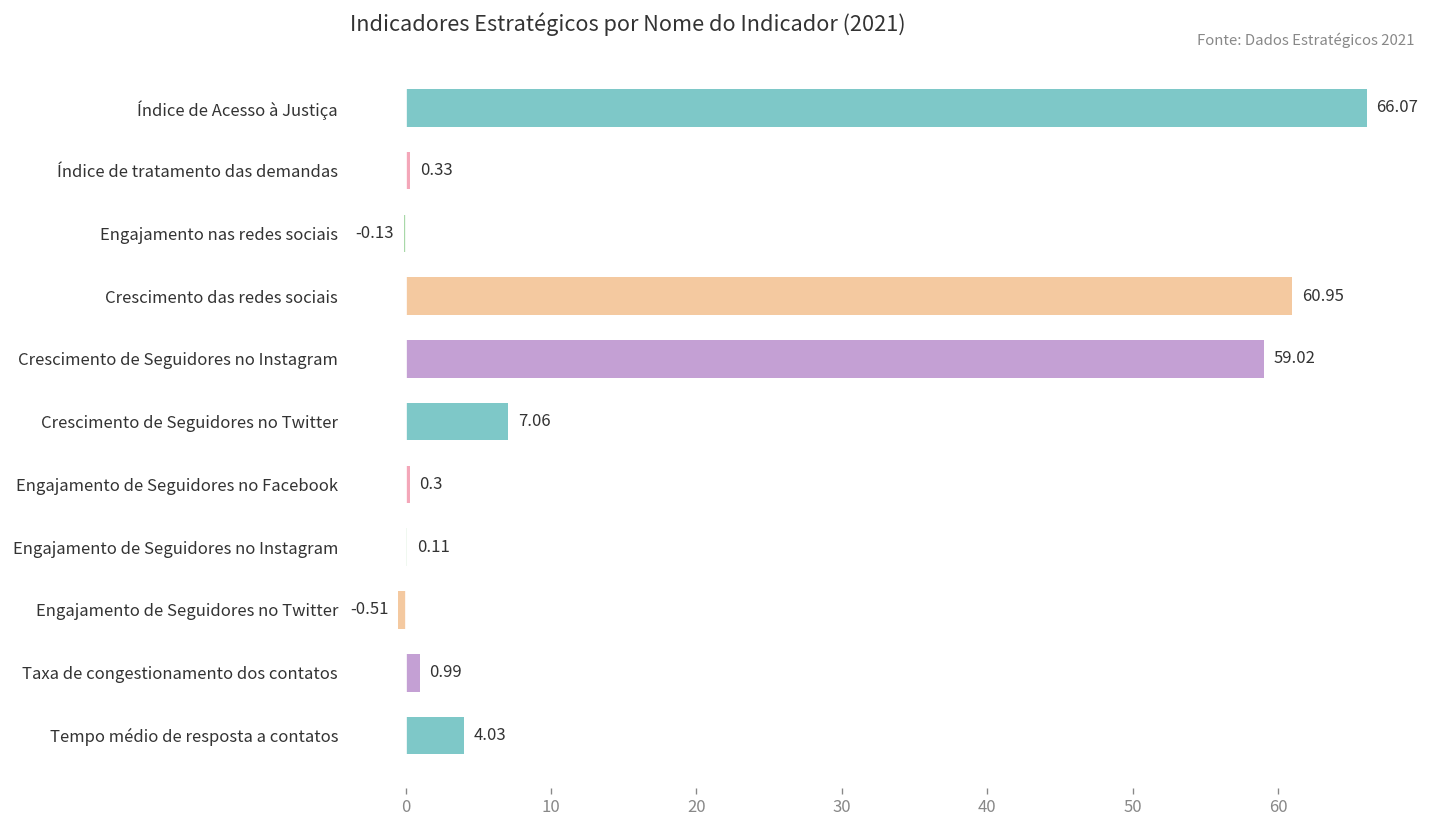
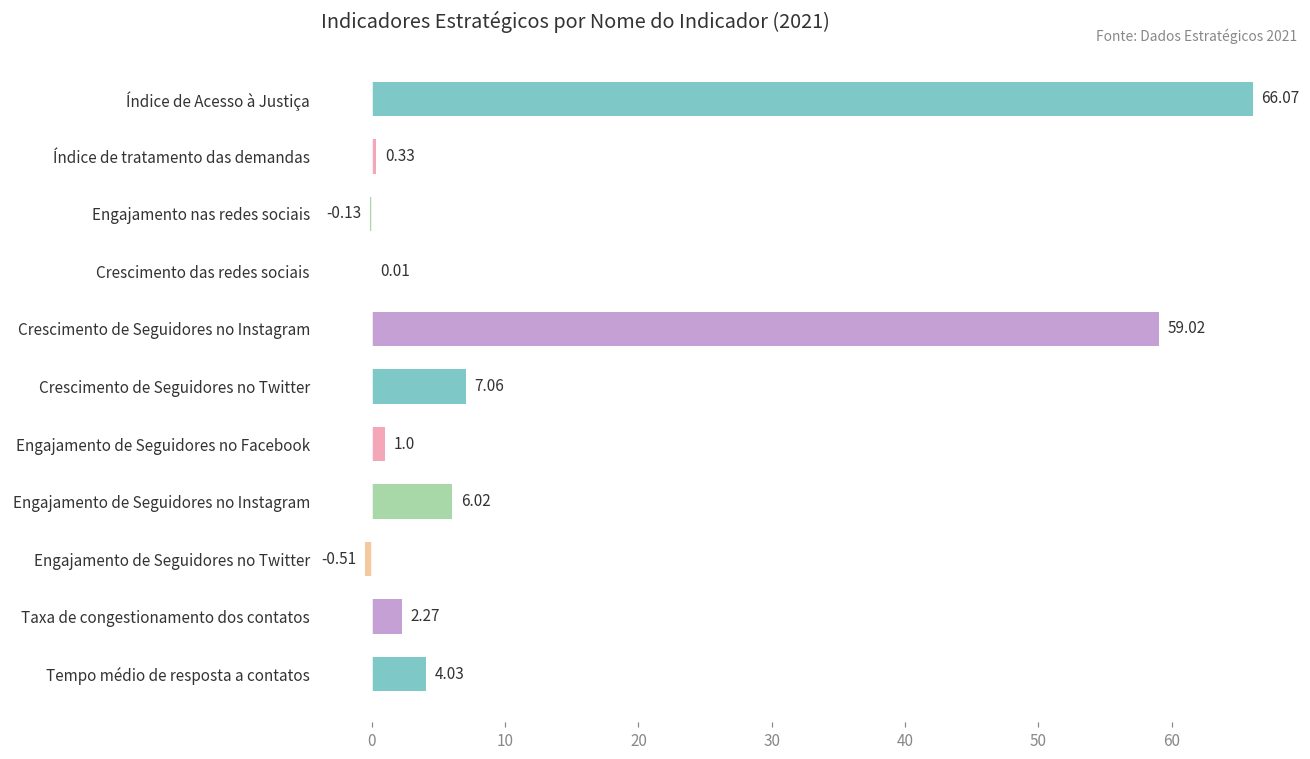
  {
    "Índice de Acesso à Justiça": 66.07,
    "Índice de tratamento das demandas": 0.33,
    "Engajamento nas redes sociais": -0.13,
-   "Crescimento das redes sociais": 60.95,
+   "Crescimento das redes sociais": 0.01,
    "Crescimento de Seguidores no Instagram": 59.02,
    "Crescimento de Seguidores no Twitter": 7.06,
-   "Engajamento de Seguidores no Facebook": 0.3,
-   "Engajamento de Seguidores no Instagram": 0.11,
+   "Engajamento de Seguidores no Facebook": 1.0,
+   "Engajamento de Seguidores no Instagram": 6.02,
    "Engajamento de Seguidores no Twitter": -0.51,
-   "Taxa de congestionamento dos contatos": 0.99,
+   "Taxa de congestionamento dos contatos": 2.27,
    "Tempo médio de resposta a contatos": 4.03
  }
